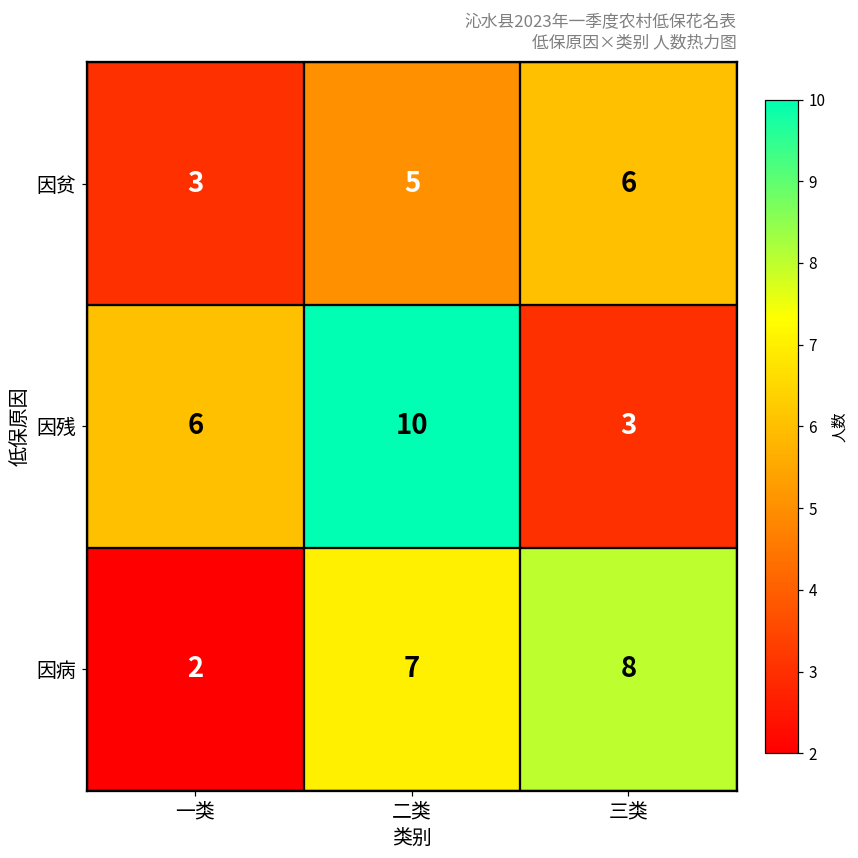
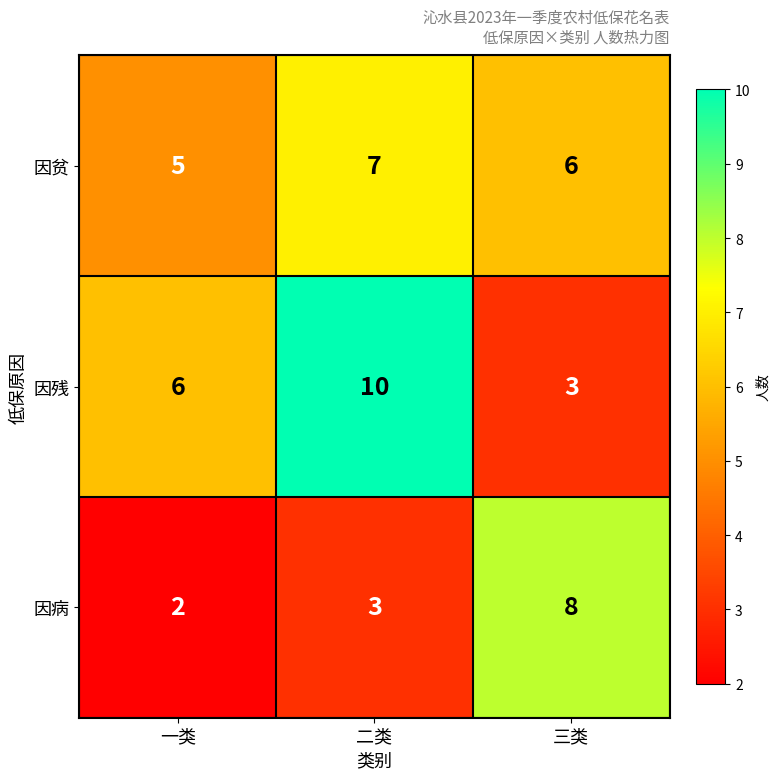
  {
    "因贫": {
-     "一类": 3,
-     "二类": 5,
+     "一类": 5,
+     "二类": 7,
      "三类": 6
    },
    "因残": {
      "一类": 6,
      "二类": 10,
      "三类": 3
    },
    "因病": {
      "一类": 2,
-     "二类": 7,
+     "二类": 3,
      "三类": 8
    }
  }
